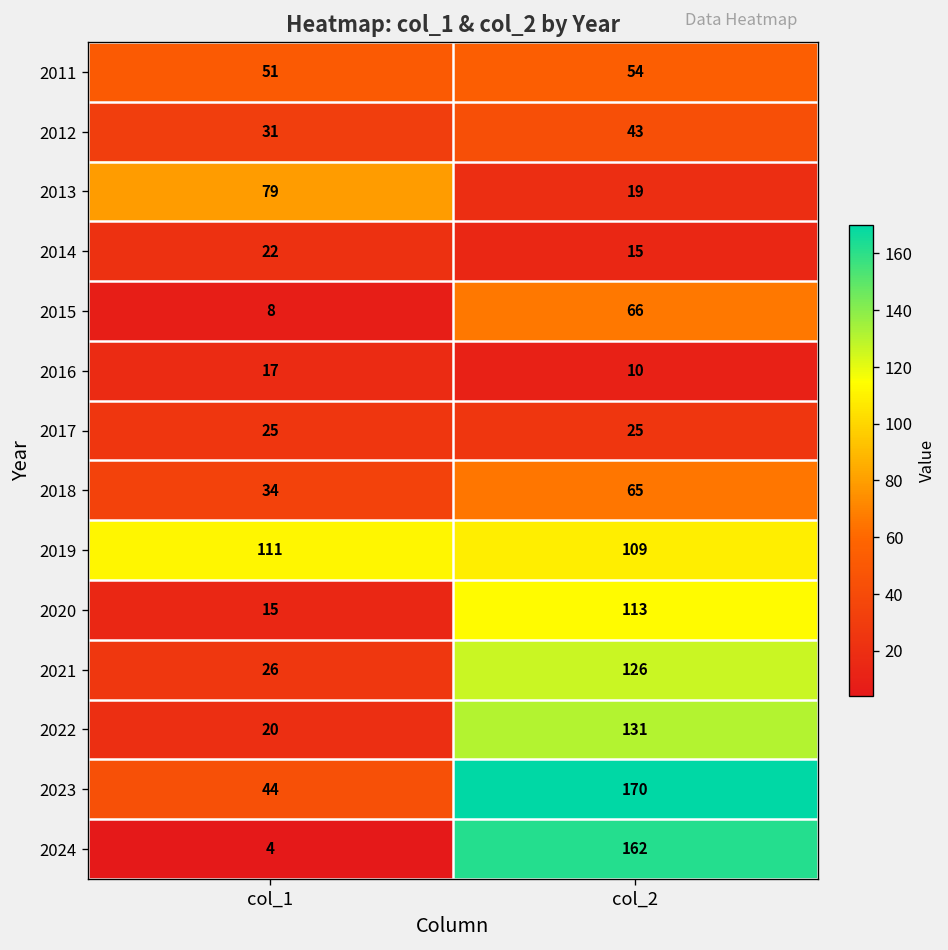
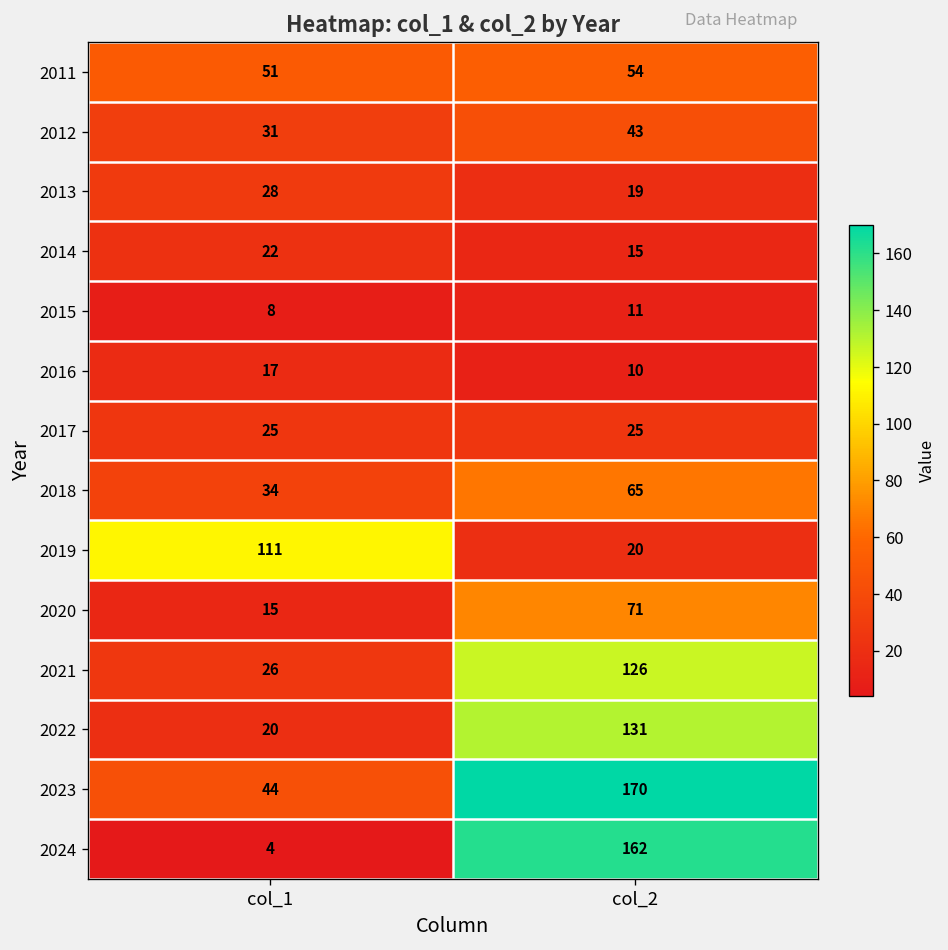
  {
    "2011": {
      "col_1": 51,
      "col_2": 54
    },
    "2012": {
      "col_1": 31,
      "col_2": 43
    },
    "2013": {
-     "col_1": 79,
+     "col_1": 28,
      "col_2": 19
    },
    "2014": {
      "col_1": 22,
      "col_2": 15
    },
    "2015": {
      "col_1": 8,
-     "col_2": 66
+     "col_2": 11
    },
    "2016": {
      "col_1": 17,
      "col_2": 10
    },
    "2017": {
      "col_1": 25,
      "col_2": 25
    },
    "2018": {
      "col_1": 34,
      "col_2": 65
    },
    "2019": {
      "col_1": 111,
-     "col_2": 109
+     "col_2": 20
    },
    "2020": {
      "col_1": 15,
-     "col_2": 113
+     "col_2": 71
    },
    "2021": {
      "col_1": 26,
      "col_2": 126
    },
    "2022": {
      "col_1": 20,
      "col_2": 131
    },
    "2023": {
      "col_1": 44,
      "col_2": 170
    },
    "2024": {
      "col_1": 4,
      "col_2": 162
    }
  }
